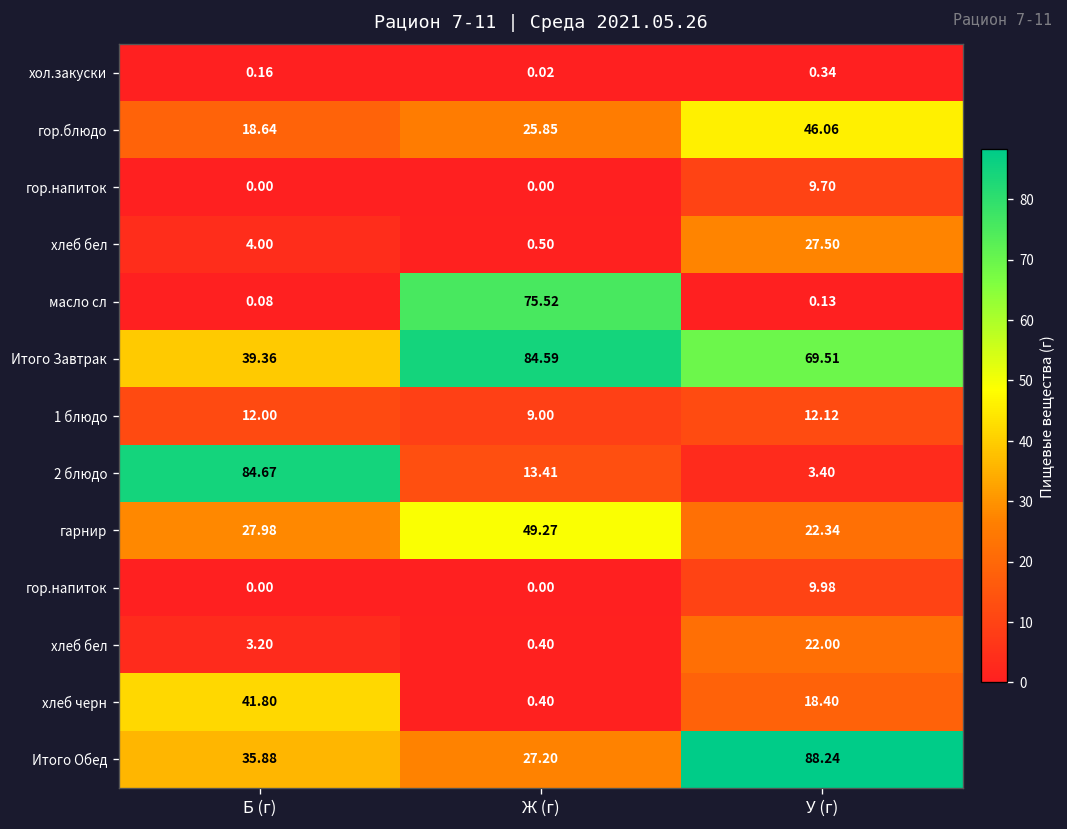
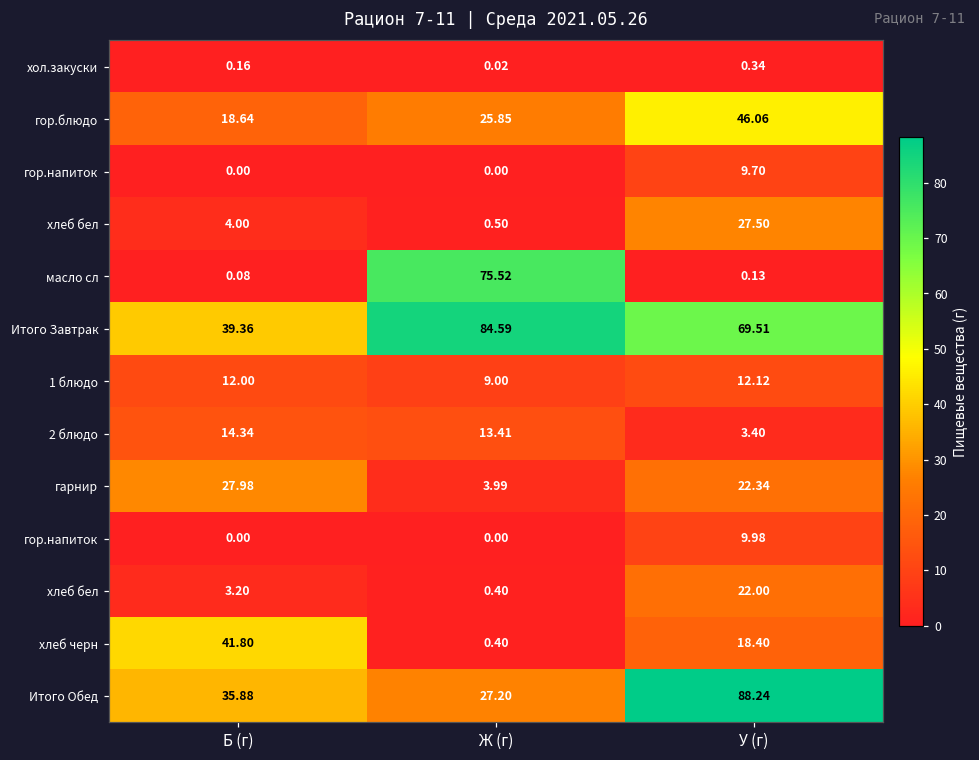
  {
    "хол.закуски": {
      "Б (г)": 0.16,
      "Ж (г)": 0.02,
      "У (г)": 0.34
    },
    "гор.блюдо": {
      "Б (г)": 18.64,
      "Ж (г)": 25.85,
      "У (г)": 46.06
    },
    "масло сл": {
      "Б (г)": 0.08,
      "Ж (г)": 75.52,
      "У (г)": 0.13
    },
    "Итого Завтрак": {
      "Б (г)": 39.36,
      "Ж (г)": 84.59,
      "У (г)": 69.51
    },
    "1 блюдо": {
      "Б (г)": 12.00,
      "Ж (г)": 9.00,
      "У (г)": 12.12
    },
    "2 блюдо": {
-     "Б (г)": 84.67,
+     "Б (г)": 14.34,
      "Ж (г)": 13.41,
      "У (г)": 3.40
    },
    "гарнир": {
      "Б (г)": 27.98,
-     "Ж (г)": 49.27,
+     "Ж (г)": 3.99,
      "У (г)": 22.34
    },
    "хлеб черн": {
      "Б (г)": 41.80,
      "Ж (г)": 0.40,
      "У (г)": 18.40
    },
    "Итого Обед": {
      "Б (г)": 35.88,
      "Ж (г)": 27.20,
      "У (г)": 88.24
    }
  }
